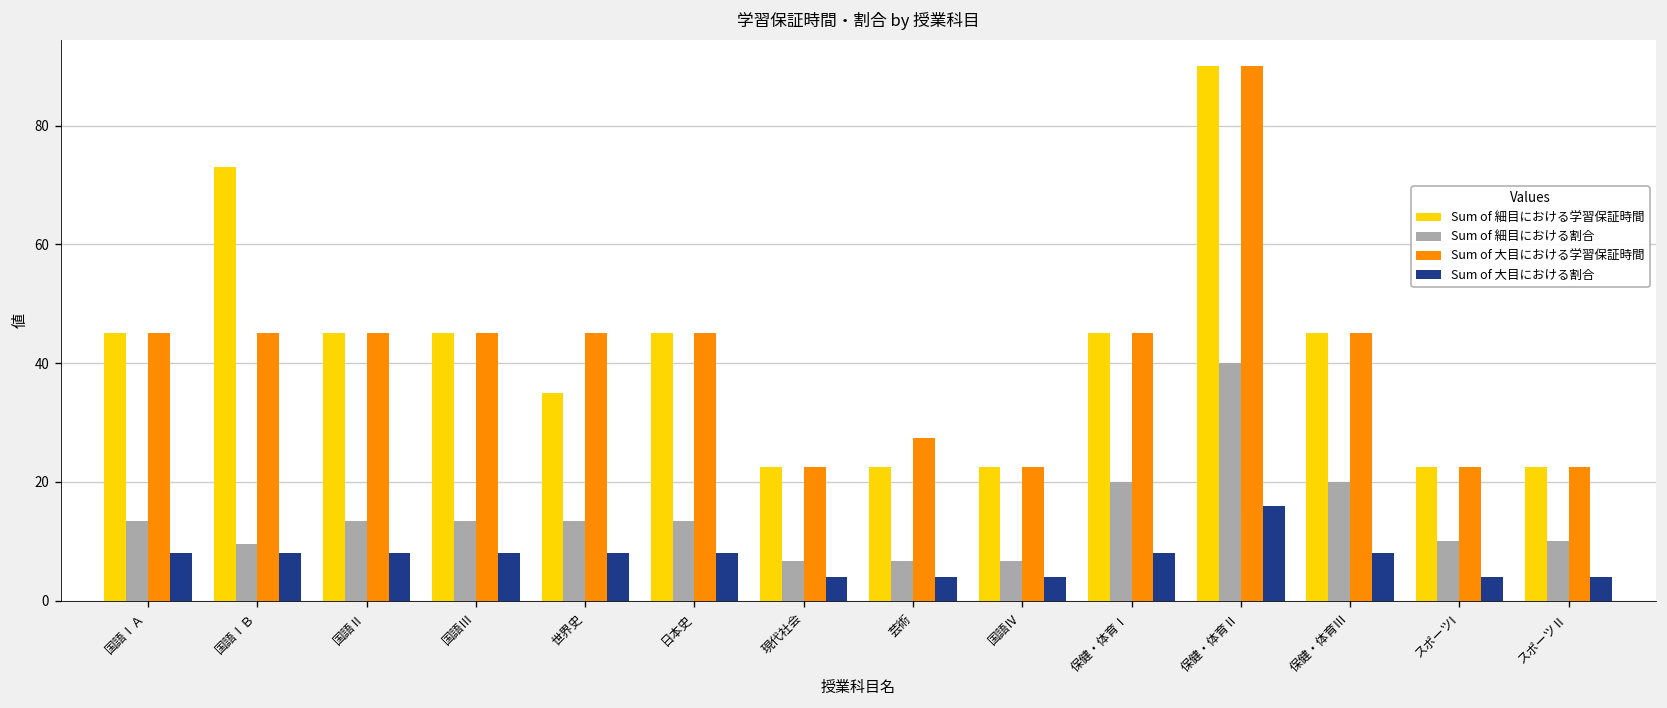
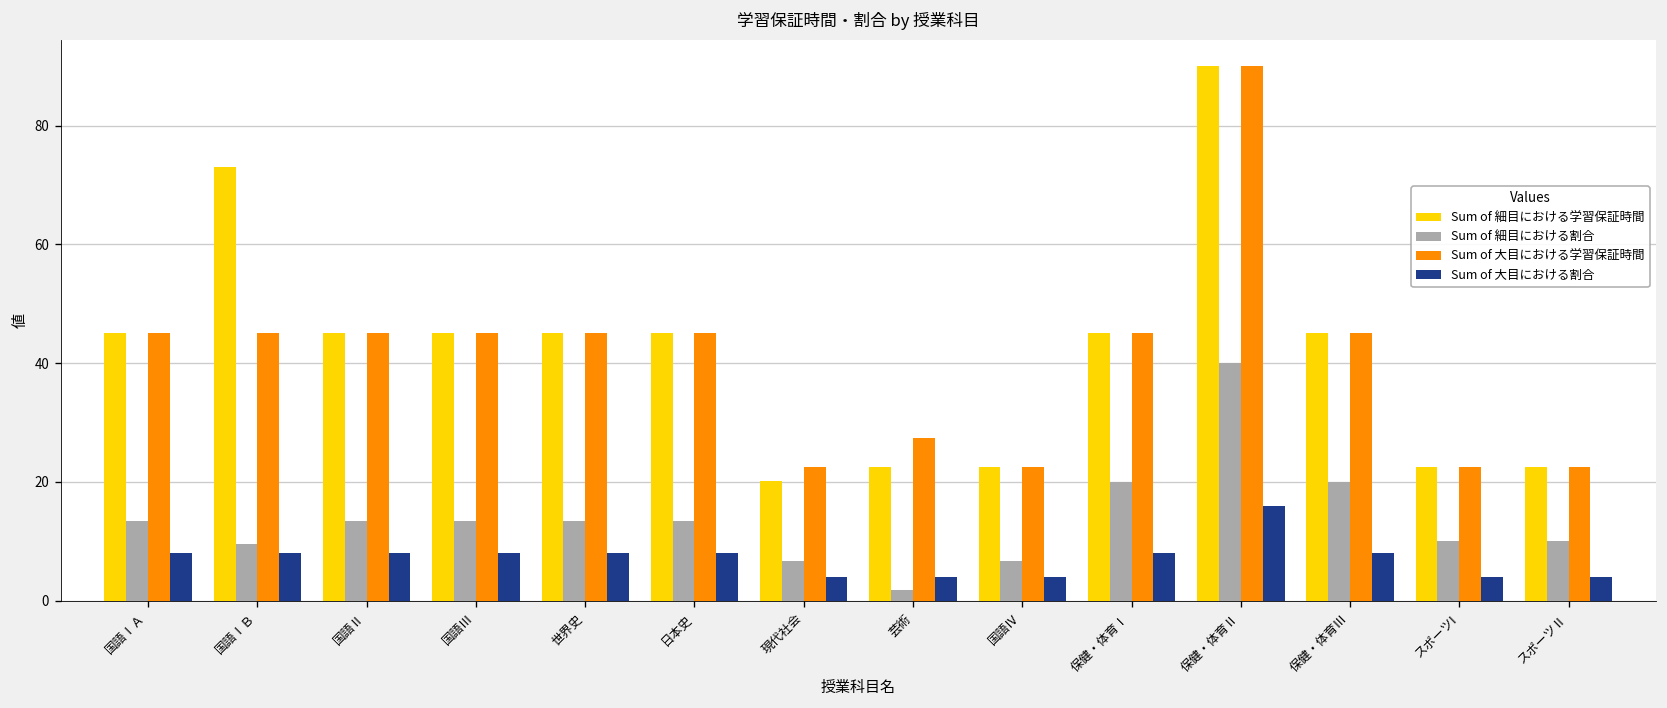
  {
    "Sum of 細目における学習保証時間": {
      "国語ⅠＡ": 45,
      "国語ⅠＢ": 73,
      "国語Ⅱ": 45,
      "国語Ⅲ": 45,
-     "世界史": 35,
+     "世界史": 45,
      "日本史": 45,
-     "現代社会": 23,
+     "現代社会": 20,
      "芸術": 23,
      "国語Ⅳ": 23,
      "保健・体育Ⅰ": 45,
      "保健・体育Ⅱ": 90,
      "保健・体育Ⅲ": 45,
      "スポーツI": 23,
      "スポーツⅡ": 23
    },
    "Sum of 細目における割合": {
      "国語ⅠＡ": 13,
      "国語ⅠＢ": 10,
      "国語Ⅱ": 13,
      "国語Ⅲ": 13,
      "世界史": 13,
      "日本史": 13,
      "現代社会": 7,
-     "芸術": 7,
+     "芸術": 2,
      "国語Ⅳ": 7,
      "保健・体育Ⅰ": 20,
      "保健・体育Ⅱ": 40,
      "保健・体育Ⅲ": 20,
      "スポーツI": 10,
      "スポーツⅡ": 10
    },
    "Sum of 大目における学習保証時間": {
      "国語ⅠＡ": 45,
      "国語ⅠＢ": 45,
      "国語Ⅱ": 45,
      "国語Ⅲ": 45,
      "世界史": 45,
      "日本史": 45,
      "現代社会": 23,
      "芸術": 27,
      "国語Ⅳ": 23,
      "保健・体育Ⅰ": 45,
      "保健・体育Ⅱ": 90,
      "保健・体育Ⅲ": 45,
      "スポーツI": 23,
      "スポーツⅡ": 23
    },
    "Sum of 大目における割合": {
      "国語ⅠＡ": 8,
      "国語ⅠＢ": 8,
      "国語Ⅱ": 8,
      "国語Ⅲ": 8,
      "世界史": 8,
      "日本史": 8,
      "現代社会": 4,
      "芸術": 4,
      "国語Ⅳ": 4,
      "保健・体育Ⅰ": 8,
      "保健・体育Ⅱ": 16,
      "保健・体育Ⅲ": 8,
      "スポーツI": 4,
      "スポーツⅡ": 4
    }
  }
